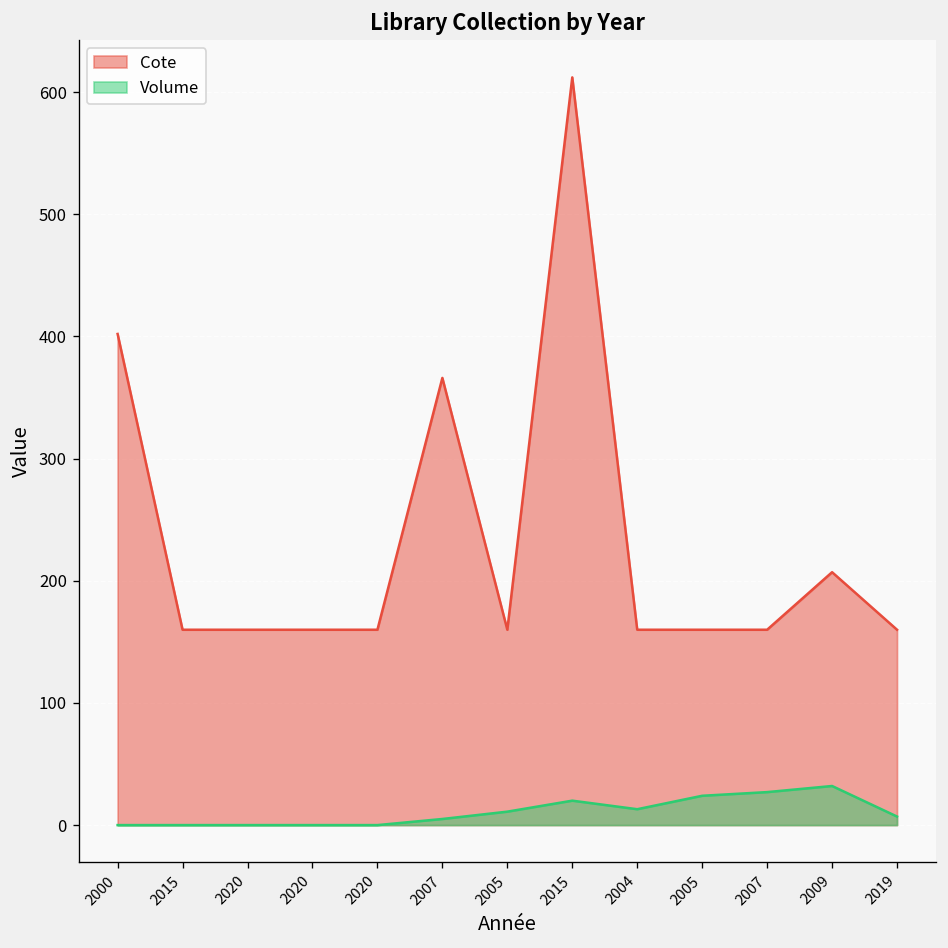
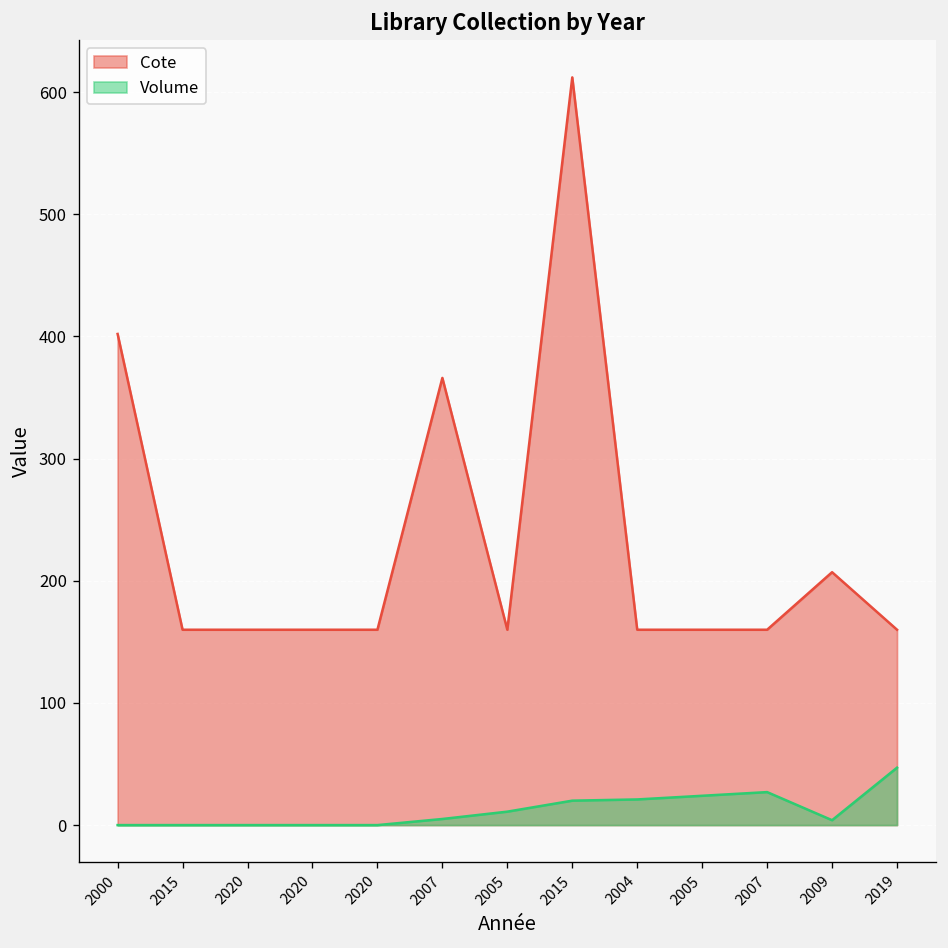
  {
    "Cote": {
      "2000": 402,
      "2004": 160,
      "2009": 207,
      "2019": 160
    },
    "Volume": {
      "2000": 0,
-     "2004": 13,
-     "2009": 32,
-     "2019": 7
+     "2004": 21,
+     "2009": 4,
+     "2019": 47
    }
  }
